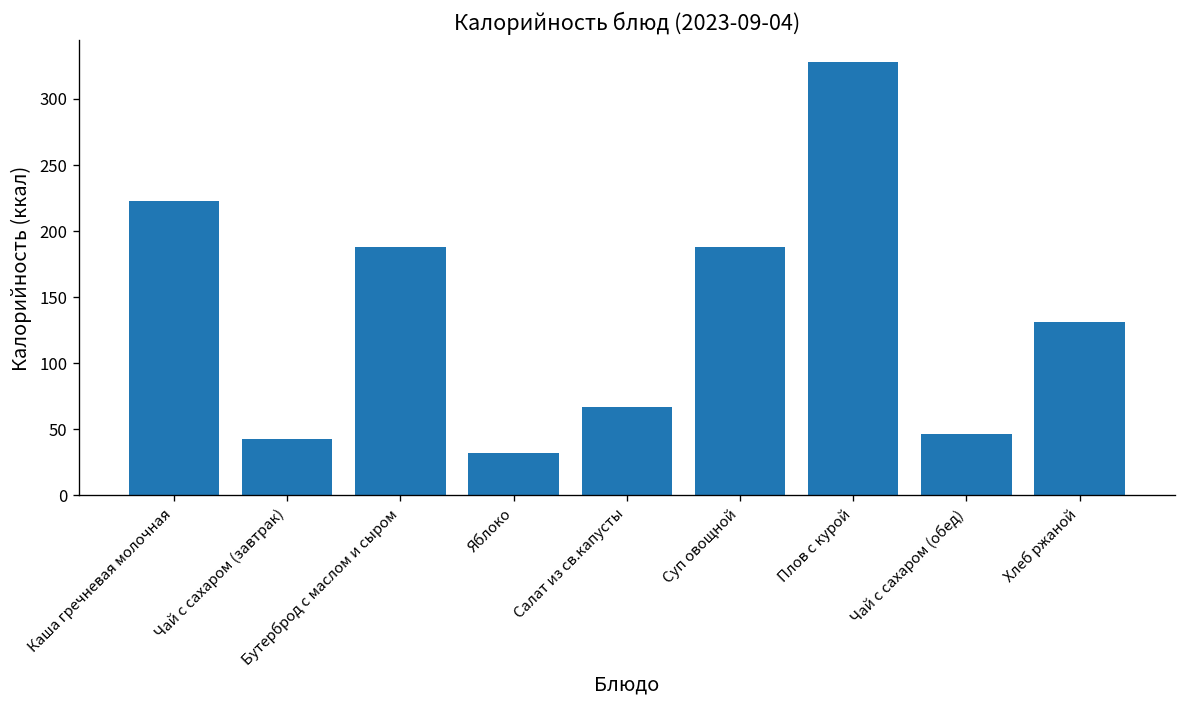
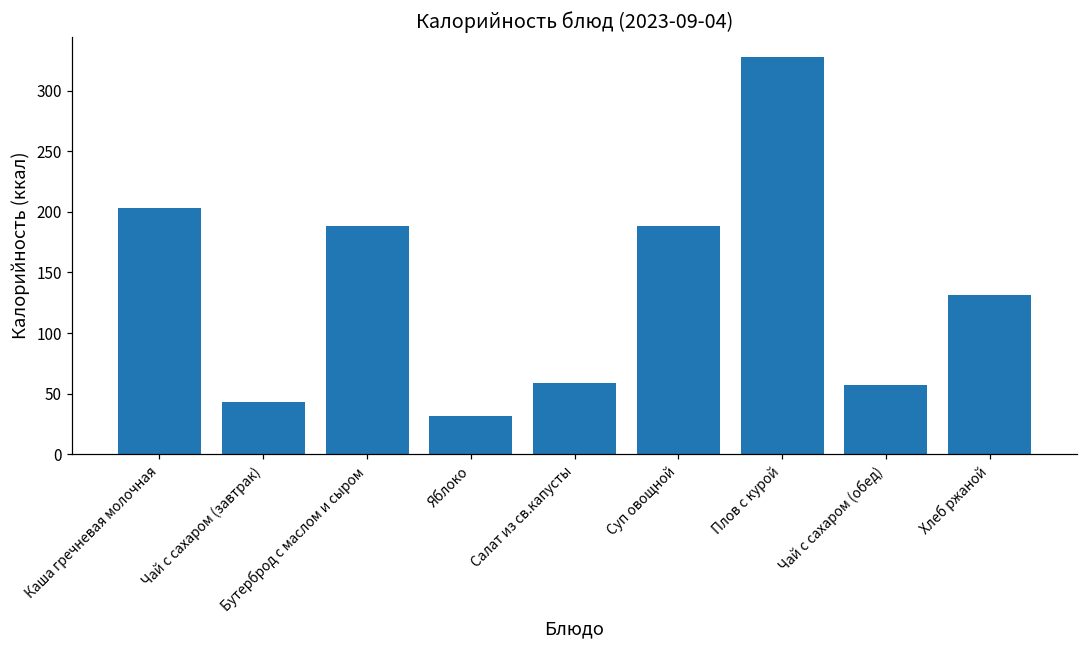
  {
-   "Каша гречневая молочная": 223,
+   "Каша гречневая молочная": 204,
    "Чай с сахаром (завтрак)": 43,
    "Бутерброд с маслом и сыром": 188,
    "Яблоко": 32,
-   "Салат из св.капусты": 67,
+   "Салат из св.капусты": 59,
    "Суп овощной": 188,
    "Плов с курой": 328,
-   "Чай с сахаром (обед)": 47,
+   "Чай с сахаром (обед)": 57,
    "Хлеб ржаной": 131
  }
